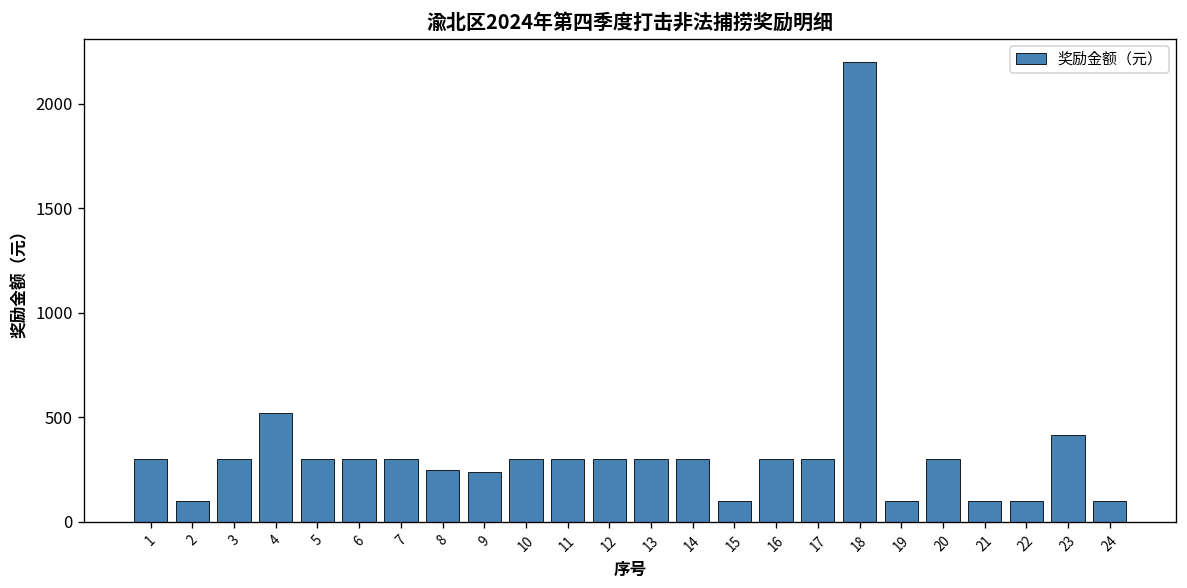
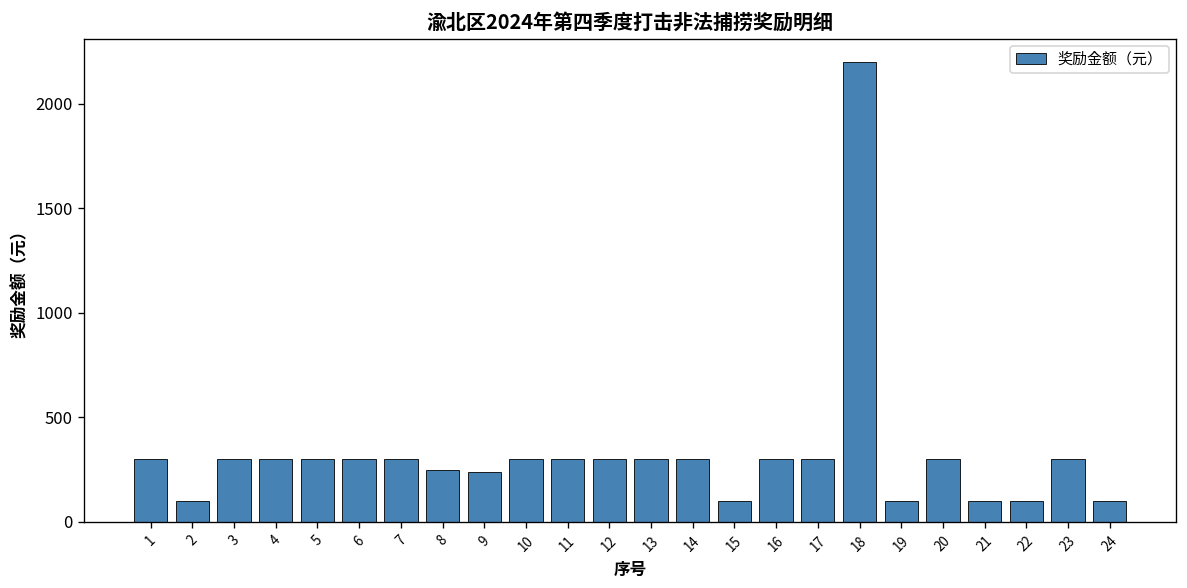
  {
    "1": 300,
    "2": 100,
    "3": 300,
-   "4": 520,
+   "4": 300,
    "5": 300,
    "6": 300,
    "7": 300,
    "8": 250,
    "9": 240,
    "10": 300,
    "11": 300,
    "12": 300,
    "13": 300,
    "14": 300,
    "15": 100,
    "16": 300,
    "17": 300,
    "18": 2200,
    "19": 100,
    "20": 300,
    "21": 100,
    "22": 100,
-   "23": 410,
+   "23": 300,
    "24": 100
  }
